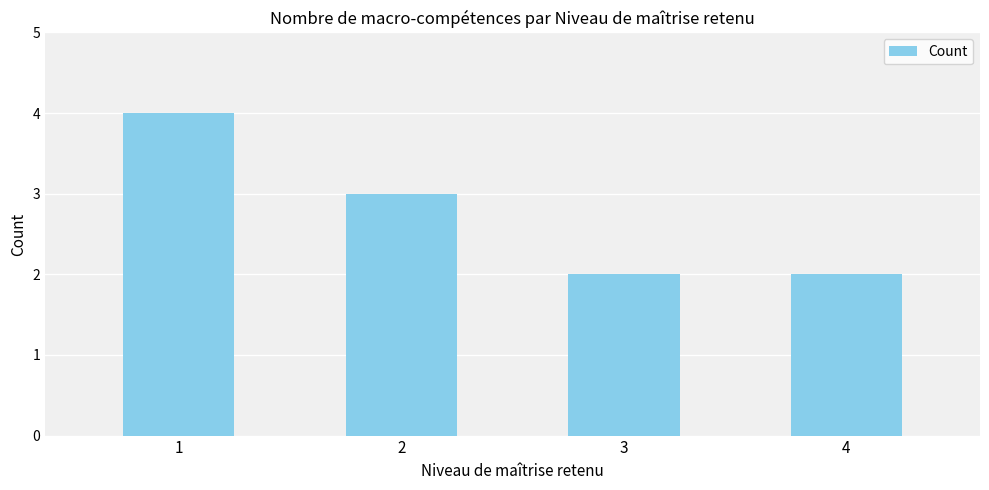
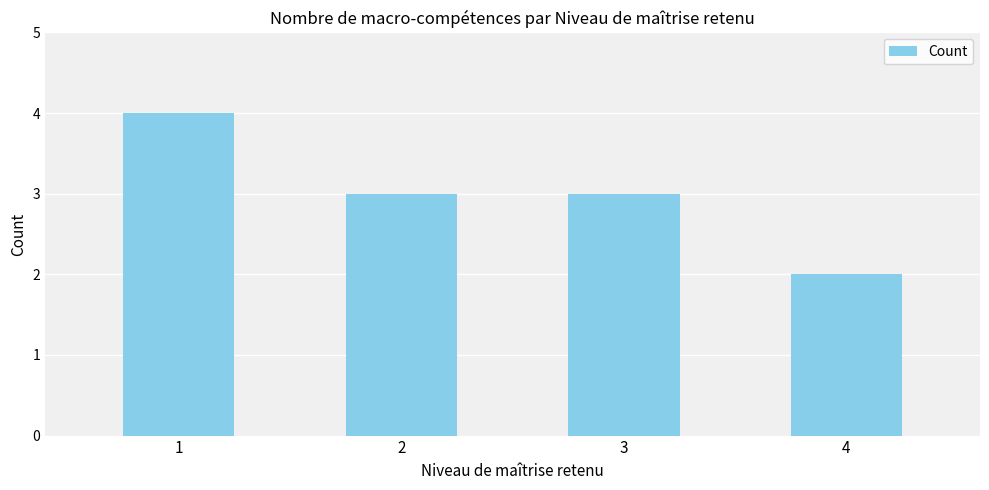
  {
    "1": 4,
    "2": 3,
-   "3": 2,
+   "3": 3,
    "4": 2
  }
